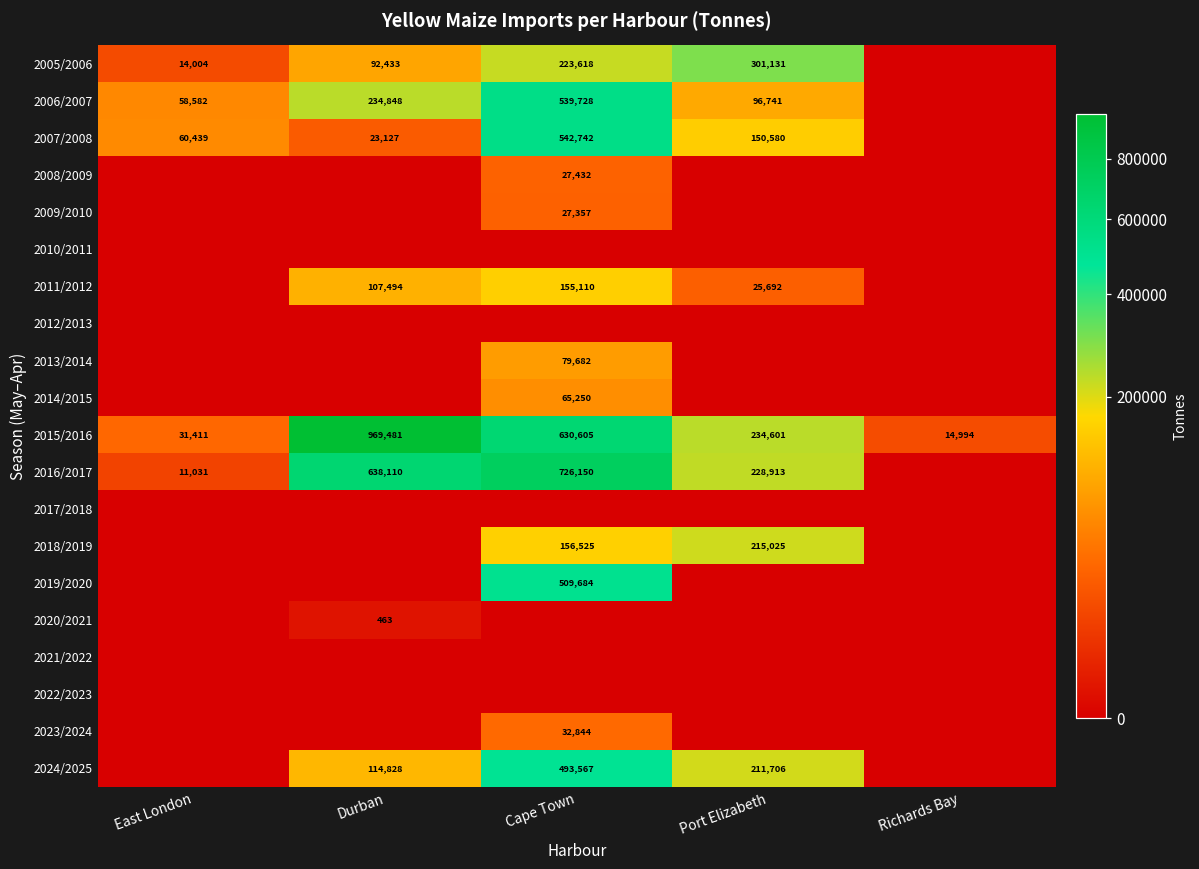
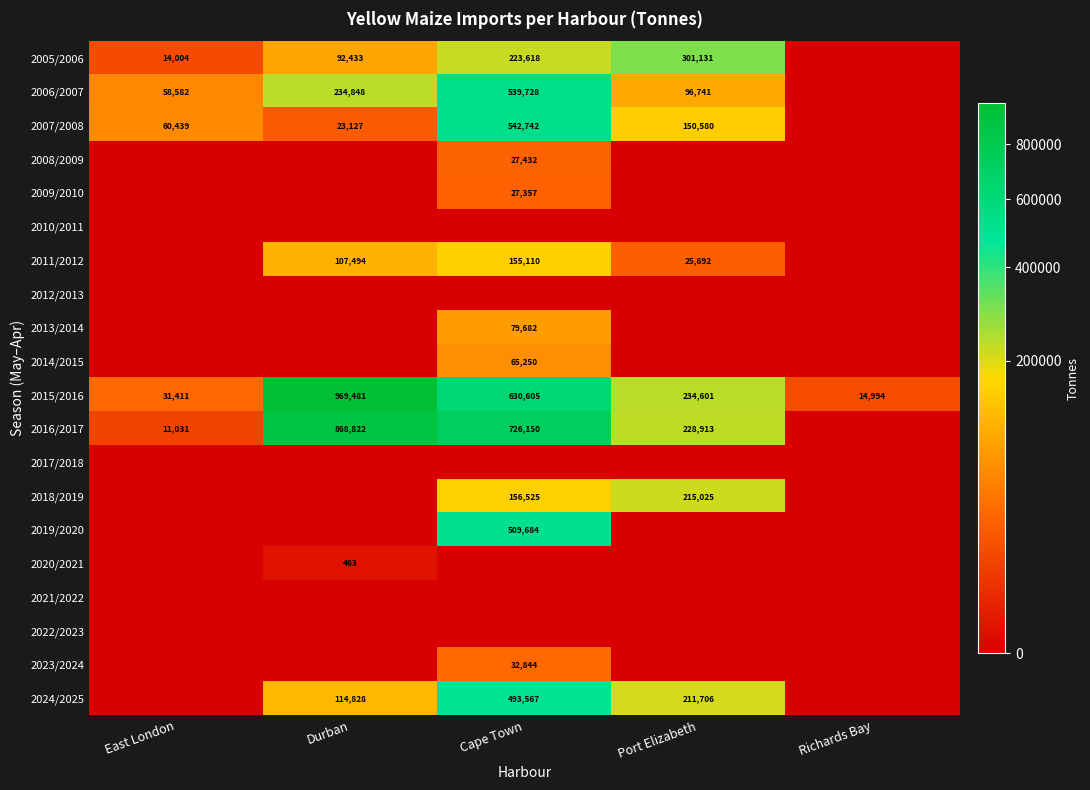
  {
    "2005/2006": {
      "East London": "14,004",
      "Durban": "92,433",
      "Cape Town": "223,618",
      "Port Elizabeth": "301,131"
    },
    "2006/2007": {
      "East London": "58,582",
      "Durban": "234,848",
      "Cape Town": "539,728",
      "Port Elizabeth": "96,741"
    },
    "2007/2008": {
      "East London": "60,439",
      "Durban": "23,127",
      "Cape Town": "542,742",
      "Port Elizabeth": "150,580"
    },
    "2008/2009": {
      "Cape Town": "27,432"
    },
    "2009/2010": {
      "Cape Town": "27,357"
    },
    "2011/2012": {
      "Durban": "107,494",
      "Cape Town": "155,110",
      "Port Elizabeth": "25,692"
    },
    "2013/2014": {
      "Cape Town": "79,682"
    },
    "2014/2015": {
      "Cape Town": "65,250"
    },
    "2015/2016": {
      "East London": "31,411",
      "Durban": "969,481",
      "Cape Town": "630,605",
      "Port Elizabeth": "234,601",
      "Richards Bay": "14,994"
    },
    "2016/2017": {
      "East London": "11,031",
-     "Durban": "638,110",
+     "Durban": "868,822",
      "Cape Town": "726,150",
      "Port Elizabeth": "228,913"
    },
    "2018/2019": {
      "Cape Town": "156,525",
      "Port Elizabeth": "215,025"
    },
    "2019/2020": {
      "Cape Town": "509,684"
    },
    "2020/2021": {
      "Durban": "463"
    },
    "2023/2024": {
      "Cape Town": "32,844"
    },
    "2024/2025": {
      "Durban": "114,828",
      "Cape Town": "493,567",
      "Port Elizabeth": "211,706"
    }
  }
